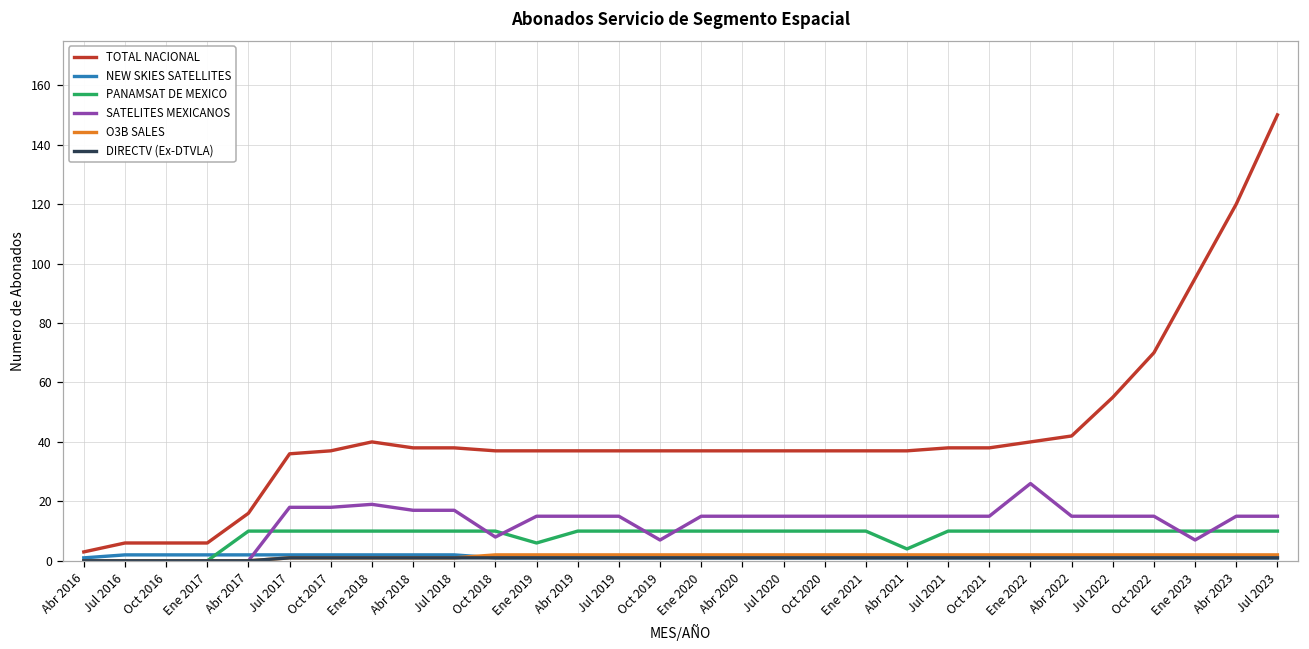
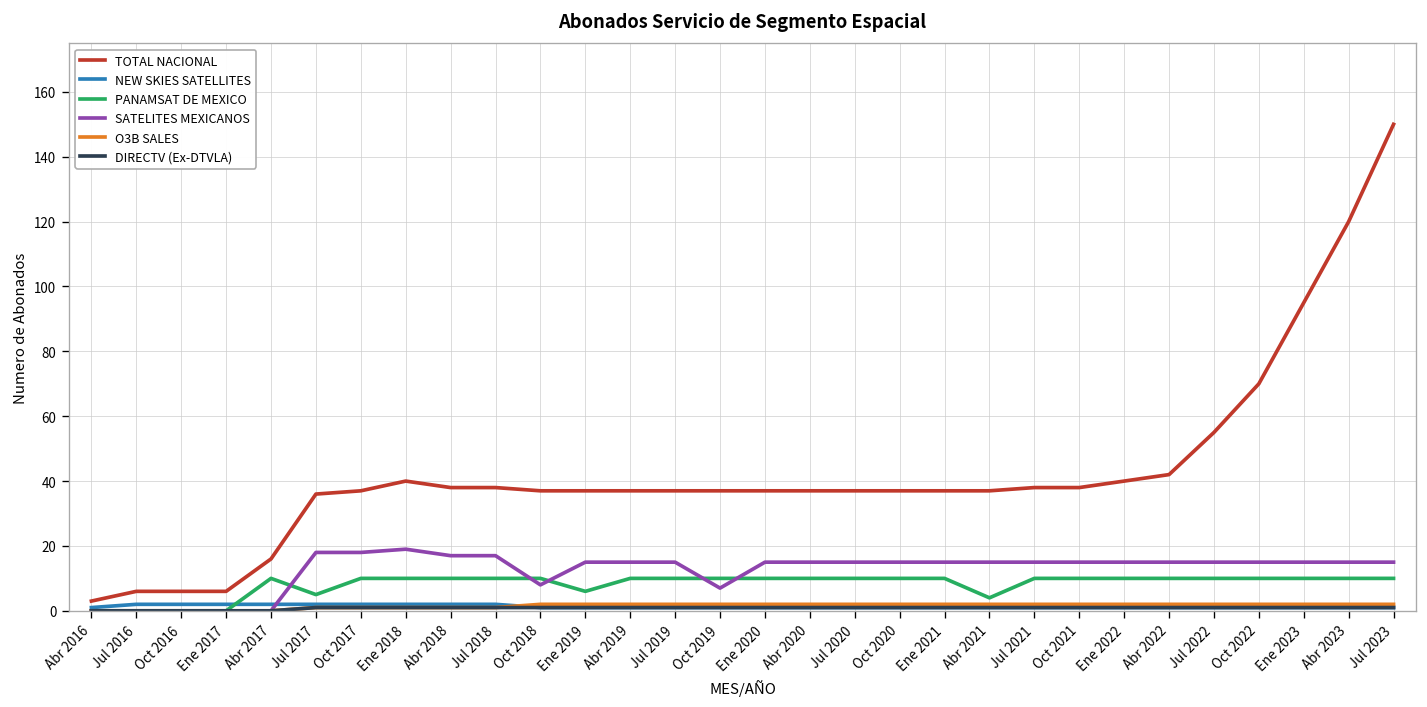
  {
    "TOTAL NACIONAL": {
      "Abr 2016": 3,
      "Jul 2016": 6,
      "Oct 2016": 6,
      "Ene 2017": 6,
      "Abr 2017": 16,
      "Jul 2017": 36,
      "Oct 2017": 37,
      "Ene 2018": 40,
      "Abr 2018": 38,
      "Jul 2018": 38,
      "Oct 2018": 37,
      "Ene 2019": 37,
      "Abr 2019": 37,
      "Jul 2019": 37,
      "Oct 2019": 37,
      "Ene 2020": 37,
      "Abr 2020": 37,
      "Jul 2020": 37,
      "Oct 2020": 37,
      "Ene 2021": 37,
      "Abr 2021": 37,
      "Jul 2021": 38,
      "Oct 2021": 38,
      "Ene 2022": 40,
      "Abr 2022": 42,
      "Jul 2022": 55,
      "Oct 2022": 70,
      "Ene 2023": 95,
      "Abr 2023": 120,
      "Jul 2023": 150
    },
    "NEW SKIES SATELLITES": {
      "Abr 2016": 1,
      "Jul 2016": 2,
      "Oct 2016": 2,
      "Ene 2017": 2,
      "Abr 2017": 2,
      "Jul 2017": 2,
      "Oct 2017": 2,
      "Ene 2018": 2,
      "Abr 2018": 2,
      "Jul 2018": 2
    },
    "PANAMSAT DE MEXICO": {
      "Abr 2017": 10,
-     "Jul 2017": 10,
+     "Jul 2017": 5,
      "Oct 2017": 10,
      "Ene 2018": 10,
      "Abr 2018": 10,
      "Jul 2018": 10,
      "Oct 2018": 10,
      "Ene 2019": 6,
      "Abr 2019": 10,
      "Jul 2019": 10,
      "Oct 2019": 10,
      "Ene 2020": 10,
      "Abr 2020": 10,
      "Jul 2020": 10,
      "Oct 2020": 10,
      "Ene 2021": 10,
      "Abr 2021": 4,
      "Jul 2021": 10,
      "Oct 2021": 10,
      "Ene 2022": 10,
      "Abr 2022": 10,
      "Jul 2022": 10,
      "Oct 2022": 10,
      "Ene 2023": 10,
      "Abr 2023": 10,
      "Jul 2023": 10
    },
    "SATELITES MEXICANOS": {
      "Jul 2017": 18,
      "Oct 2017": 18,
      "Ene 2018": 19,
      "Abr 2018": 17,
      "Jul 2018": 17,
      "Oct 2018": 8,
      "Ene 2019": 15,
      "Abr 2019": 15,
      "Jul 2019": 15,
      "Oct 2019": 7,
      "Ene 2020": 15,
      "Abr 2020": 15,
      "Jul 2020": 15,
      "Oct 2020": 15,
      "Ene 2021": 15,
      "Abr 2021": 15,
      "Jul 2021": 15,
      "Oct 2021": 15,
-     "Ene 2022": 26,
+     "Ene 2022": 15,
      "Abr 2022": 15,
      "Jul 2022": 15,
      "Oct 2022": 15,
-     "Ene 2023": 7,
+     "Ene 2023": 15,
      "Abr 2023": 15,
      "Jul 2023": 15
    },
    "O3B SALES": {
      "Oct 2018": 2,
      "Ene 2019": 2,
      "Abr 2019": 2,
      "Jul 2019": 2,
      "Oct 2019": 2,
      "Ene 2020": 2,
      "Abr 2020": 2,
      "Jul 2020": 2,
      "Oct 2020": 2,
      "Ene 2021": 2,
      "Abr 2021": 2,
      "Jul 2021": 2,
      "Oct 2021": 2,
      "Ene 2022": 2,
      "Abr 2022": 2,
      "Jul 2022": 2,
      "Oct 2022": 2,
      "Ene 2023": 2,
      "Abr 2023": 2,
      "Jul 2023": 2
    }
  }
